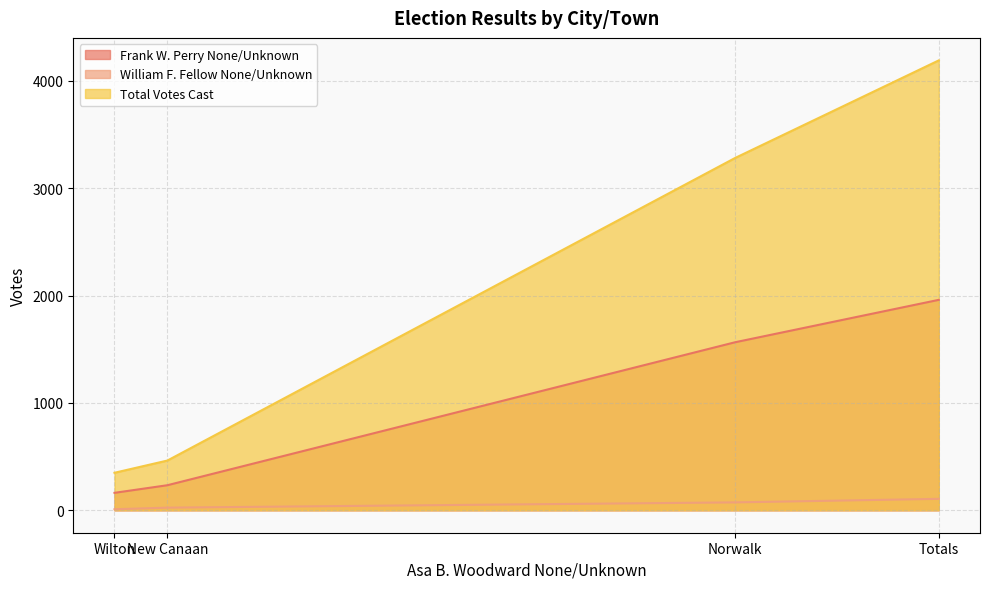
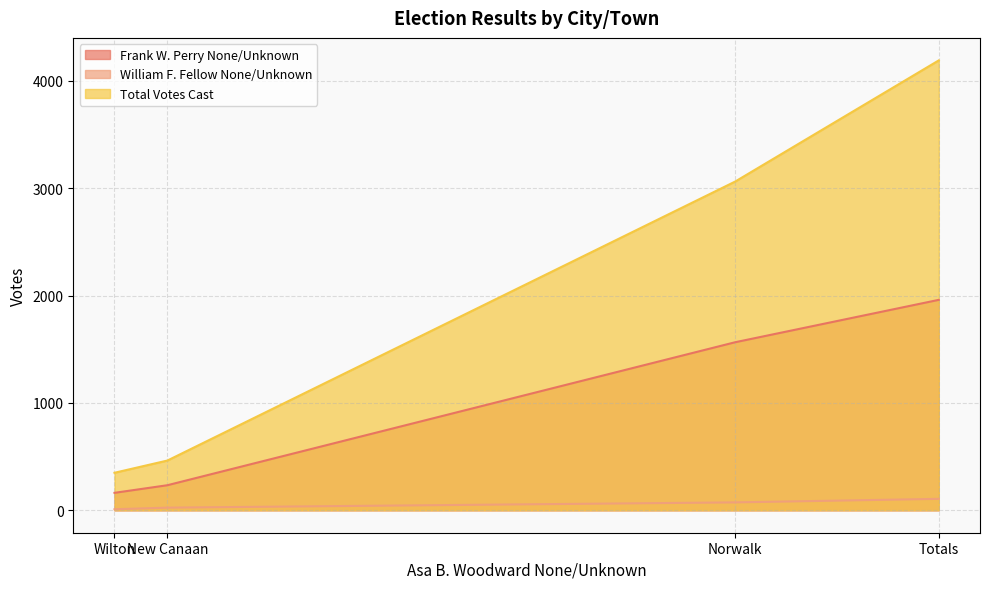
  {
    "Total Votes Cast": {
      "New Canaan": 460,
-     "Norwalk": 3280,
+     "Norwalk": 3060,
      "Totals": 4190
    }
  }
